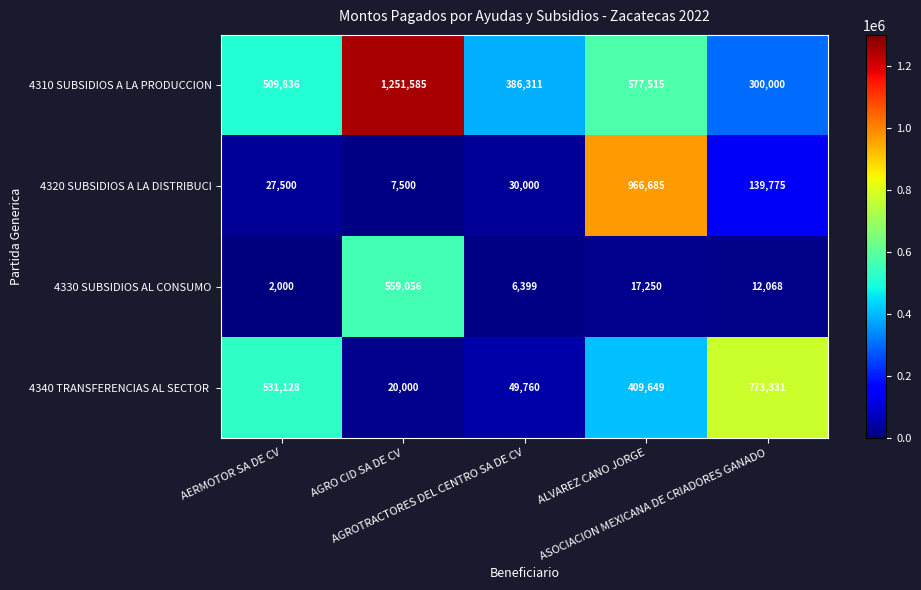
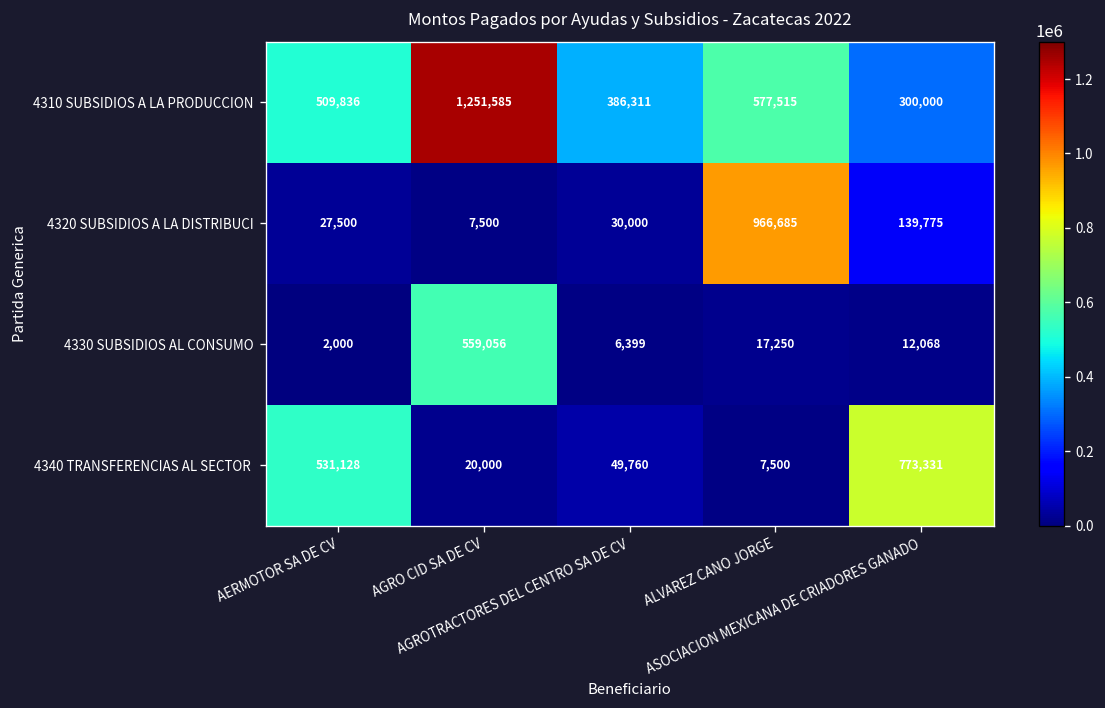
  {
    "4310 SUBSIDIOS A LA PRODUCCION": {
      "AERMOTOR SA DE CV": "509,836",
      "AGRO CID SA DE CV": "1,251,585",
      "AGROTRACTORES DEL CENTRO SA DE CV": "386,311",
      "ALVAREZ CANO JORGE": "577,515",
      "ASOCIACION MEXICANA DE CRIADORES GANADO": "300,000"
    },
    "4320 SUBSIDIOS A LA DISTRIBUCI": {
      "AERMOTOR SA DE CV": "27,500",
      "AGRO CID SA DE CV": "7,500",
      "AGROTRACTORES DEL CENTRO SA DE CV": "30,000",
      "ALVAREZ CANO JORGE": "966,685",
      "ASOCIACION MEXICANA DE CRIADORES GANADO": "139,775"
    },
    "4330 SUBSIDIOS AL CONSUMO": {
      "AERMOTOR SA DE CV": "2,000",
      "AGRO CID SA DE CV": "559,056",
      "AGROTRACTORES DEL CENTRO SA DE CV": "6,399",
      "ALVAREZ CANO JORGE": "17,250",
      "ASOCIACION MEXICANA DE CRIADORES GANADO": "12,068"
    },
    "4340 TRANSFERENCIAS AL SECTOR": {
      "AERMOTOR SA DE CV": "531,128",
      "AGRO CID SA DE CV": "20,000",
      "AGROTRACTORES DEL CENTRO SA DE CV": "49,760",
-     "ALVAREZ CANO JORGE": "409,649",
+     "ALVAREZ CANO JORGE": "7,500",
      "ASOCIACION MEXICANA DE CRIADORES GANADO": "773,331"
    }
  }
